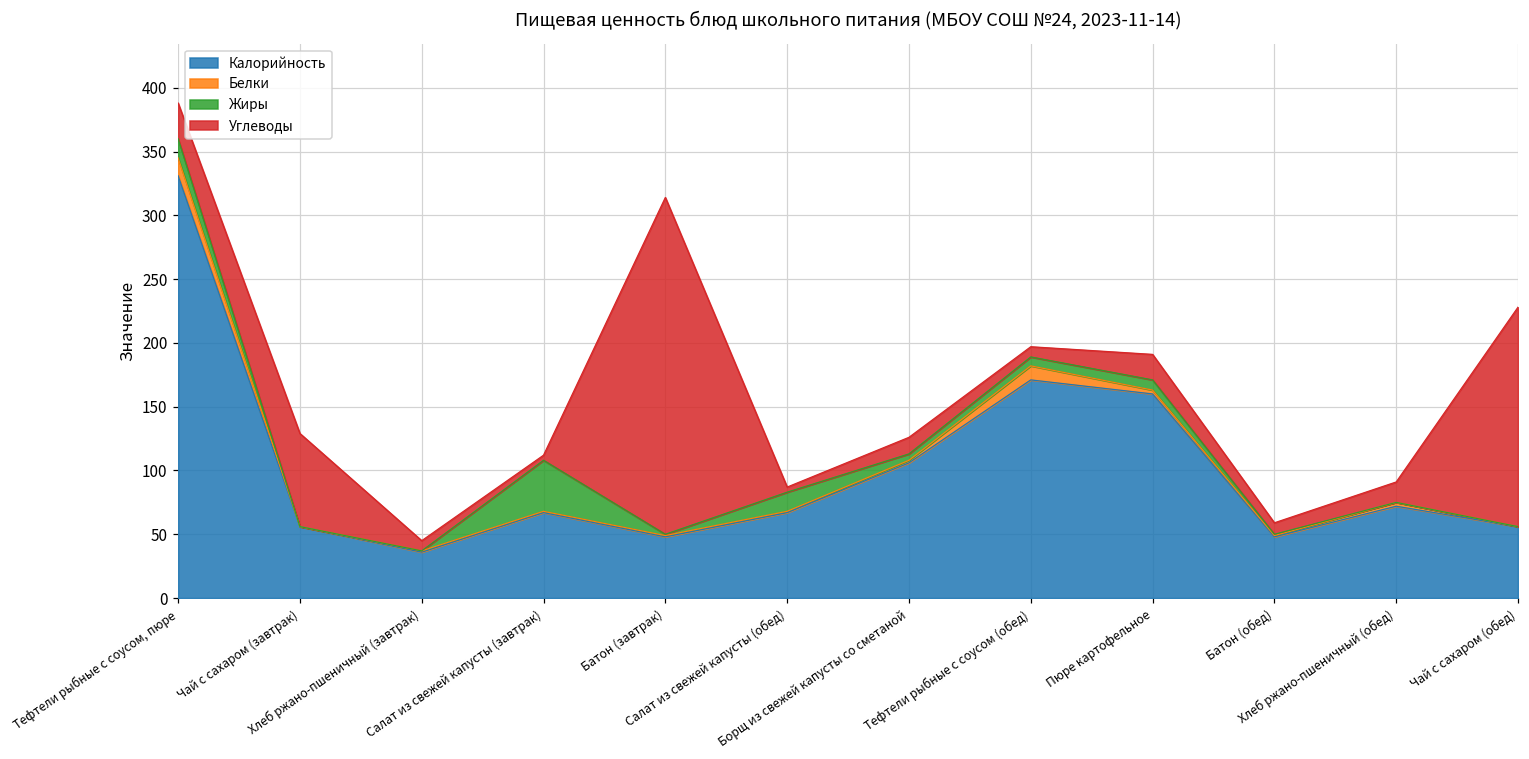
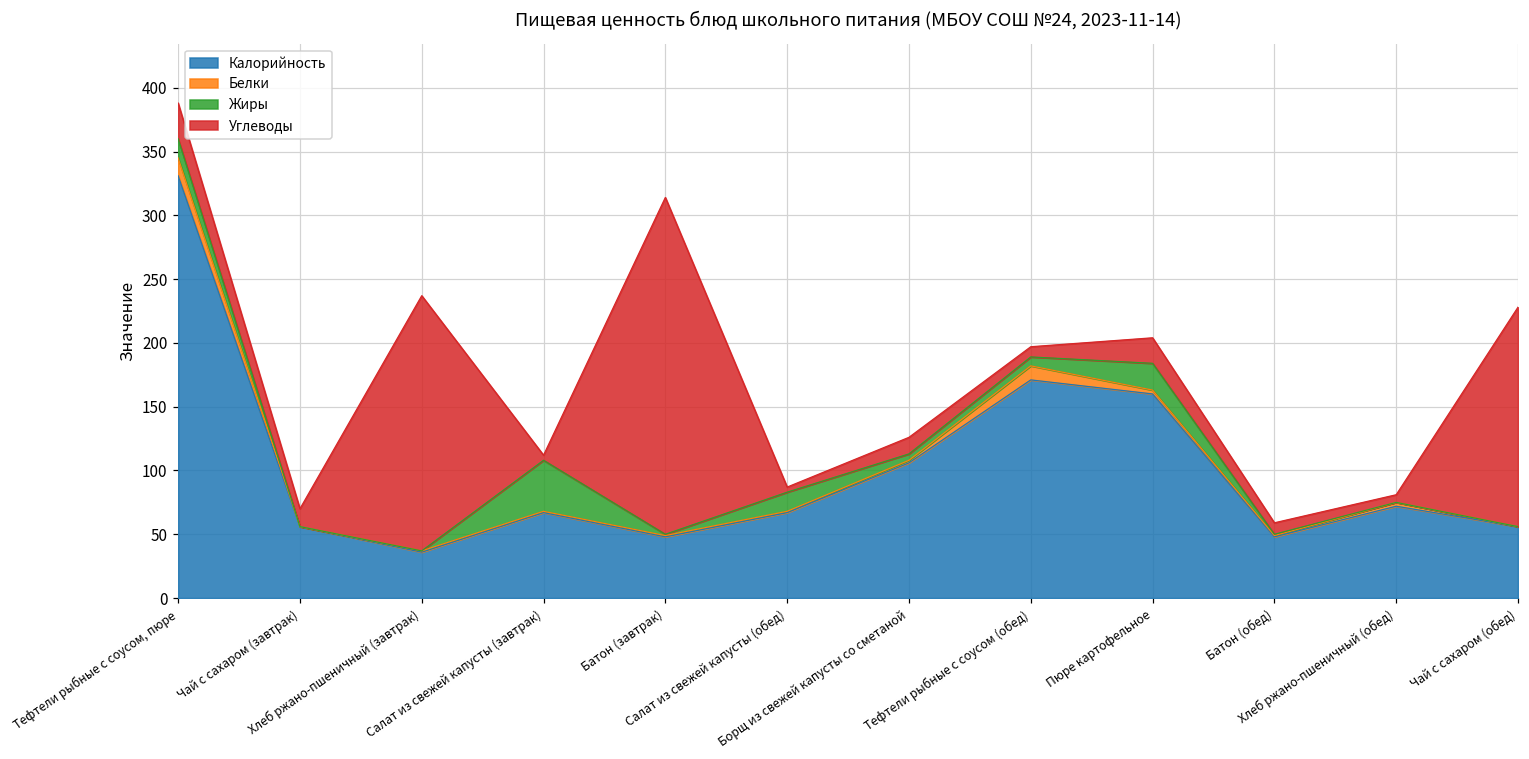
  {
    "Калорийность": {
      "Тефтели рыбные с соусом, пюре": 331,
      "Тефтели рыбные с соусом (обед)": 171,
      "Пюре картофельное": 160,
      "Хлеб ржано-пшеничный (обед)": 72
    },
    "Белки": {
      "Тефтели рыбные с соусом, пюре": 14,
      "Тефтели рыбные с соусом (обед)": 11,
      "Пюре картофельное": 3
    },
    "Жиры": {
      "Тефтели рыбные с соусом, пюре": 15,
      "Салат из свежей капусты (завтрак)": 40,
      "Салат из свежей капусты (обед)": 15,
      "Борщ из свежей капусты со сметаной": 5,
      "Тефтели рыбные с соусом (обед)": 7,
-     "Пюре картофельное": 8
+     "Пюре картофельное": 21
    },
    "Углеводы": {
      "Тефтели рыбные с соусом, пюре": 28,
-     "Чай с сахаром (завтрак)": 73,
-     "Хлеб ржано-пшеничный (завтрак)": 8,
+     "Чай с сахаром (завтрак)": 14,
+     "Хлеб ржано-пшеничный (завтрак)": 200,
      "Салат из свежей капусты (завтрак)": 4,
      "Батон (завтрак)": 264,
      "Салат из свежей капусты (обед)": 4,
      "Борщ из свежей капусты со сметаной": 13,
      "Тефтели рыбные с соусом (обед)": 8,
      "Пюре картофельное": 20,
      "Батон (обед)": 9,
-     "Хлеб ржано-пшеничный (обед)": 16,
+     "Хлеб ржано-пшеничный (обед)": 6,
      "Чай с сахаром (обед)": 172
    }
  }
